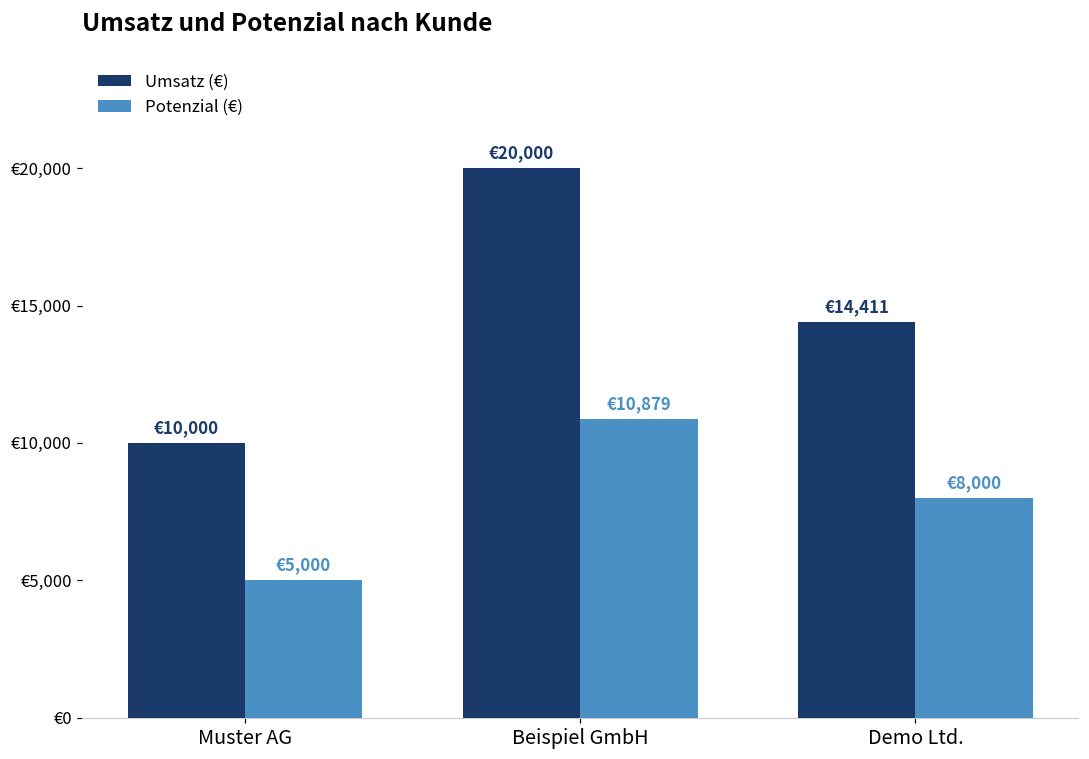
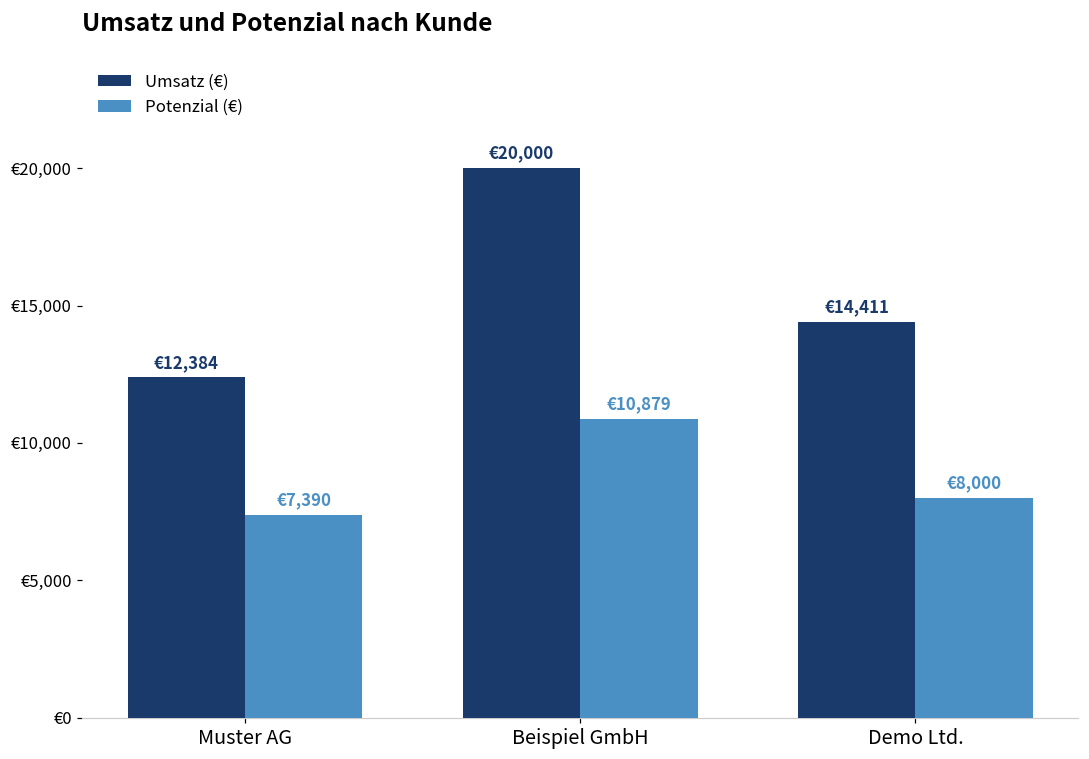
  {
    "Umsatz (€)": {
-     "Muster AG": "€10,000",
+     "Muster AG": "€12,384",
      "Beispiel GmbH": "€20,000",
      "Demo Ltd.": "€14,411"
    },
    "Potenzial (€)": {
-     "Muster AG": "€5,000",
+     "Muster AG": "€7,390",
      "Beispiel GmbH": "€10,879",
      "Demo Ltd.": "€8,000"
    }
  }
